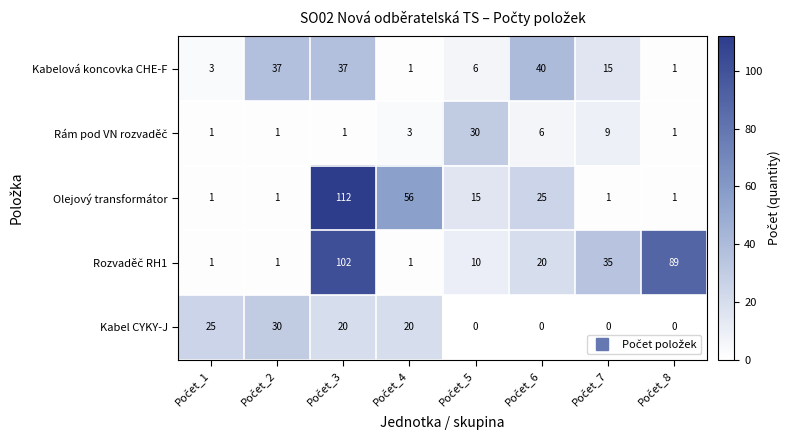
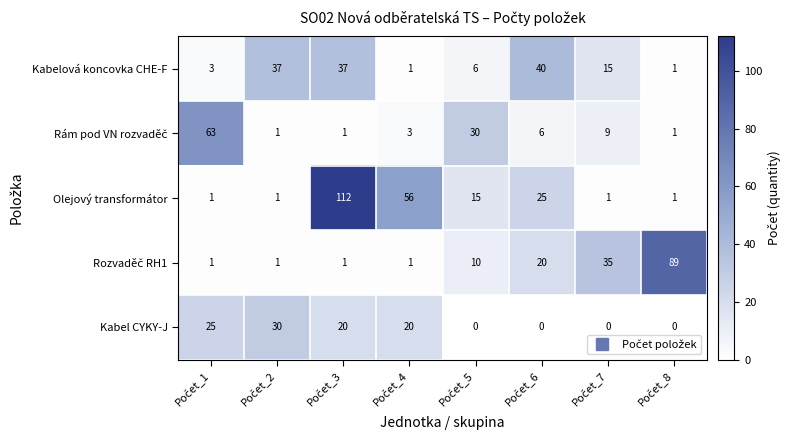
  {
    "Kabelová koncovka CHE-F": {
      "Počet_1": 3,
      "Počet_2": 37,
      "Počet_3": 37,
      "Počet_4": 1,
      "Počet_5": 6,
      "Počet_6": 40,
      "Počet_7": 15,
      "Počet_8": 1
    },
    "Rám pod VN rozvaděč": {
-     "Počet_1": 1,
+     "Počet_1": 63,
      "Počet_2": 1,
      "Počet_3": 1,
      "Počet_4": 3,
      "Počet_5": 30,
      "Počet_6": 6,
      "Počet_7": 9,
      "Počet_8": 1
    },
    "Olejový transformátor": {
      "Počet_1": 1,
      "Počet_2": 1,
      "Počet_3": 112,
      "Počet_4": 56,
      "Počet_5": 15,
      "Počet_6": 25,
      "Počet_7": 1,
      "Počet_8": 1
    },
    "Rozvaděč RH1": {
      "Počet_1": 1,
      "Počet_2": 1,
-     "Počet_3": 102,
+     "Počet_3": 1,
      "Počet_4": 1,
      "Počet_5": 10,
      "Počet_6": 20,
      "Počet_7": 35,
      "Počet_8": 89
    },
    "Kabel CYKY-J": {
      "Počet_1": 25,
      "Počet_2": 30,
      "Počet_3": 20,
      "Počet_4": 20,
      "Počet_5": 0,
      "Počet_6": 0,
      "Počet_7": 0,
      "Počet_8": 0
    }
  }
